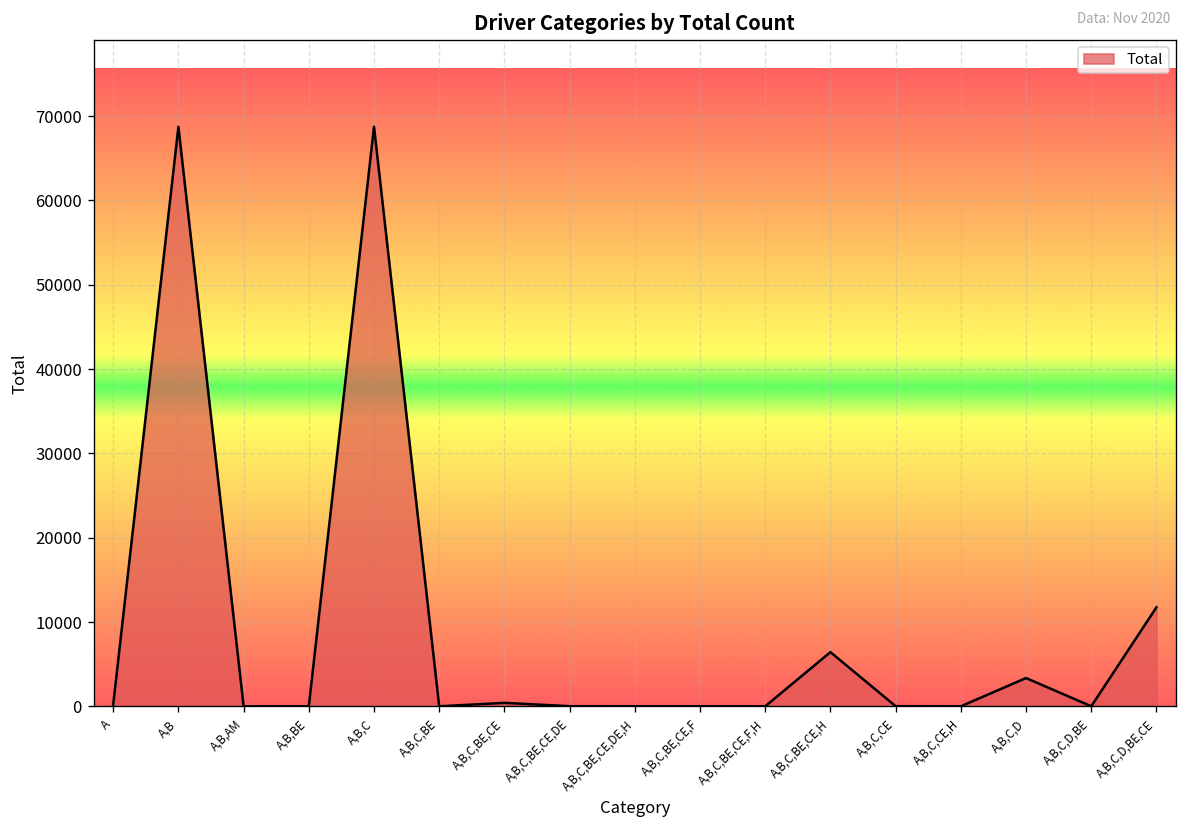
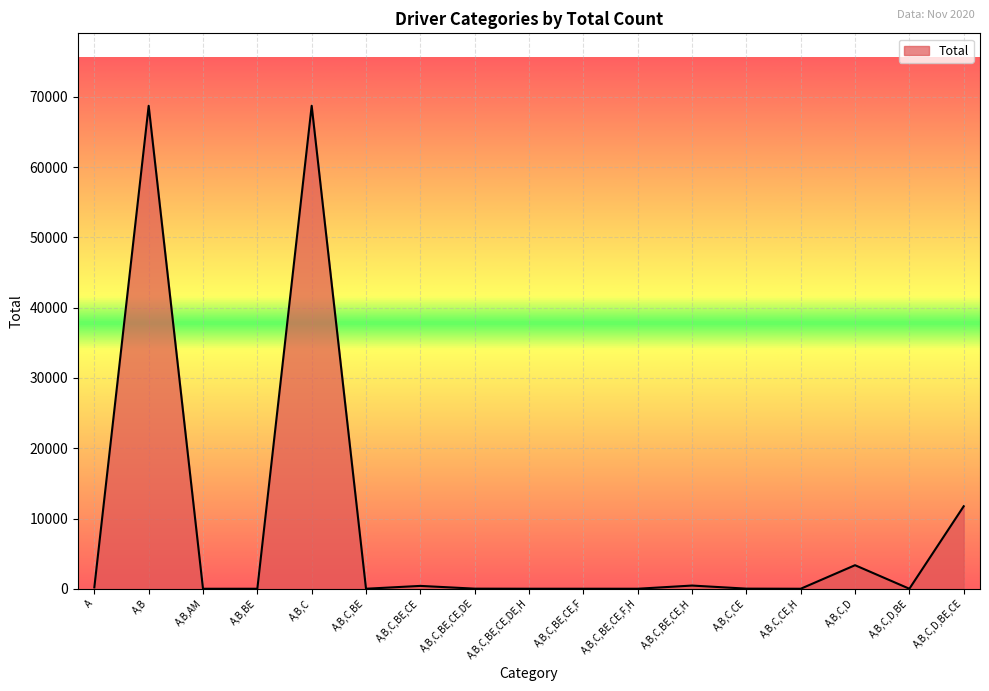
  {
    "A": 0,
    "A,B": 69000,
    "A,B,AM": 0,
    "A,B,BE": 0,
    "A,B,C": 69000,
    "A,B,C,BE": 0,
    "A,B,C,BE,CE": 0,
    "A,B,C,BE,CE,DE": 0,
    "A,B,C,BE,CE,DE,H": 0,
    "A,B,C,BE,CE,F": 0,
    "A,B,C,BE,CE,F,H": 0,
-   "A,B,C,BE,CE,H": 6000,
+   "A,B,C,BE,CE,H": 0,
    "A,B,C,CE": 0,
    "A,B,C,CE,H": 0,
    "A,B,C,D": 3000,
    "A,B,C,D,BE": 0,
    "A,B,C,D,BE,CE": 12000
  }
